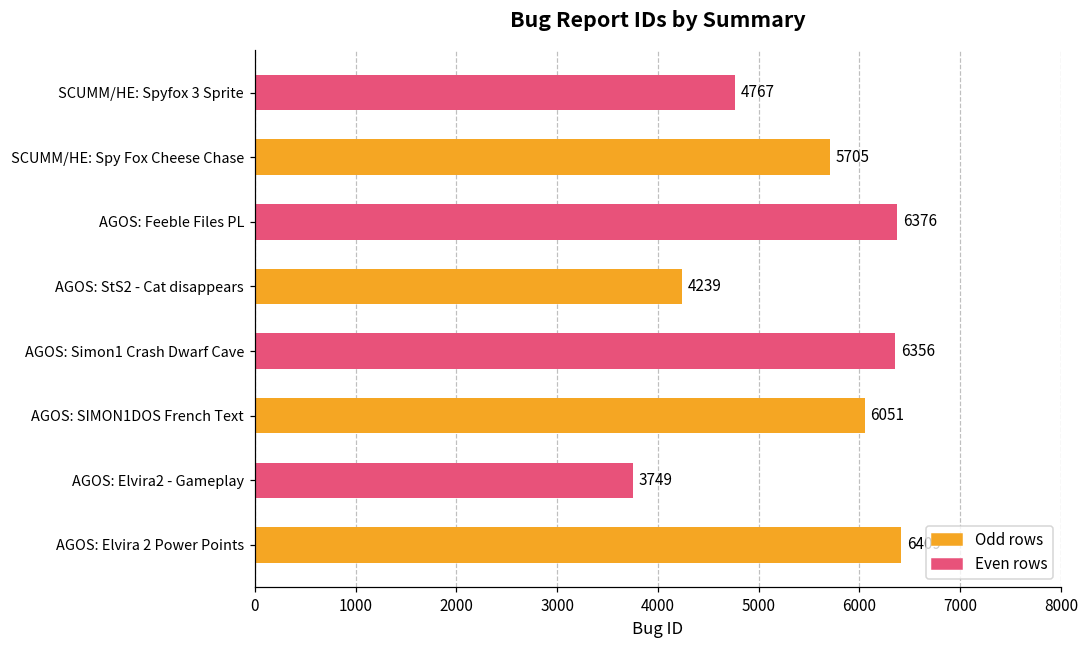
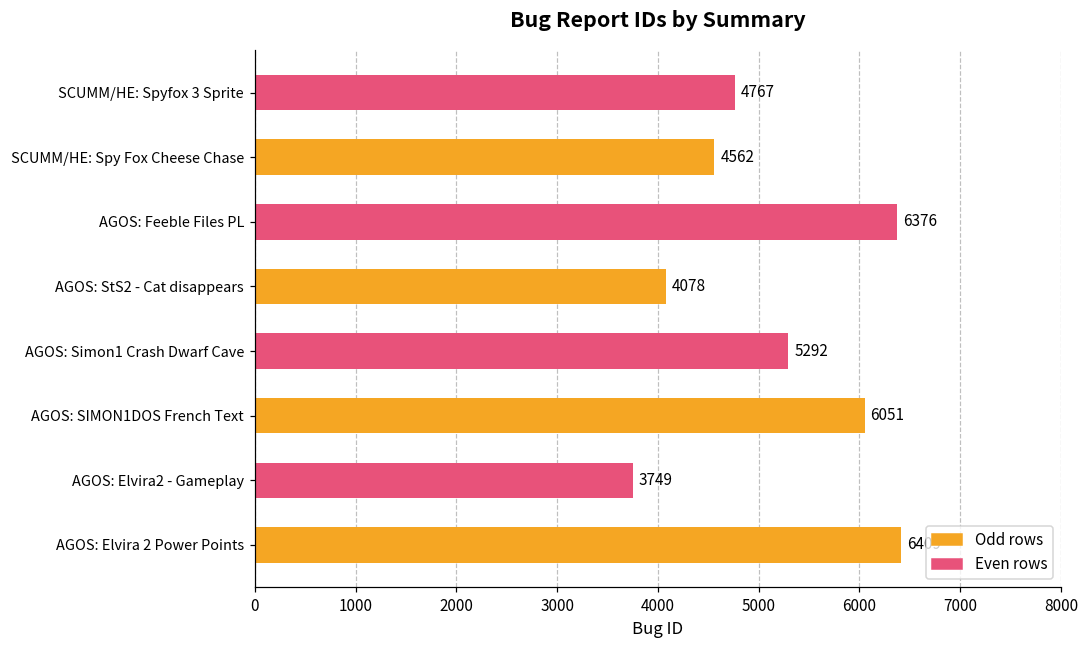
  {
    "SCUMM/HE: Spyfox 3 Sprite": 4767,
-   "SCUMM/HE: Spy Fox Cheese Chase": 5705,
+   "SCUMM/HE: Spy Fox Cheese Chase": 4562,
    "AGOS: Feeble Files PL": 6376,
-   "AGOS: StS2 - Cat disappears": 4239,
-   "AGOS: Simon1 Crash Dwarf Cave": 6356,
+   "AGOS: StS2 - Cat disappears": 4078,
+   "AGOS: Simon1 Crash Dwarf Cave": 5292,
    "AGOS: SIMON1DOS French Text": 6051,
    "AGOS: Elvira2 - Gameplay": 3749
  }
